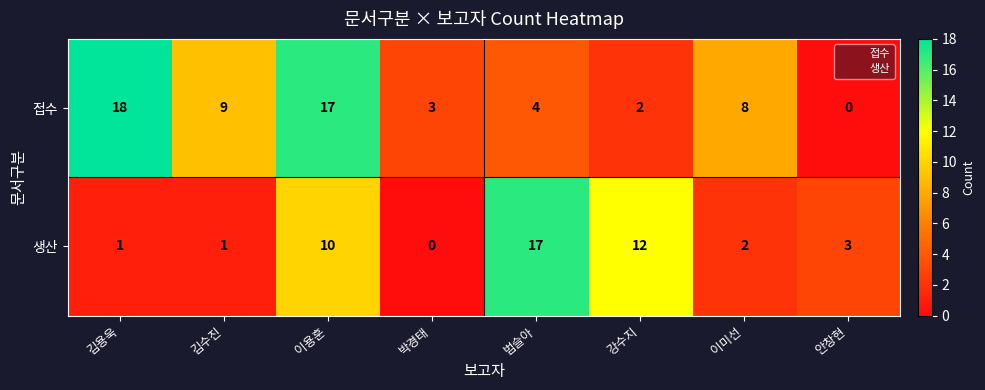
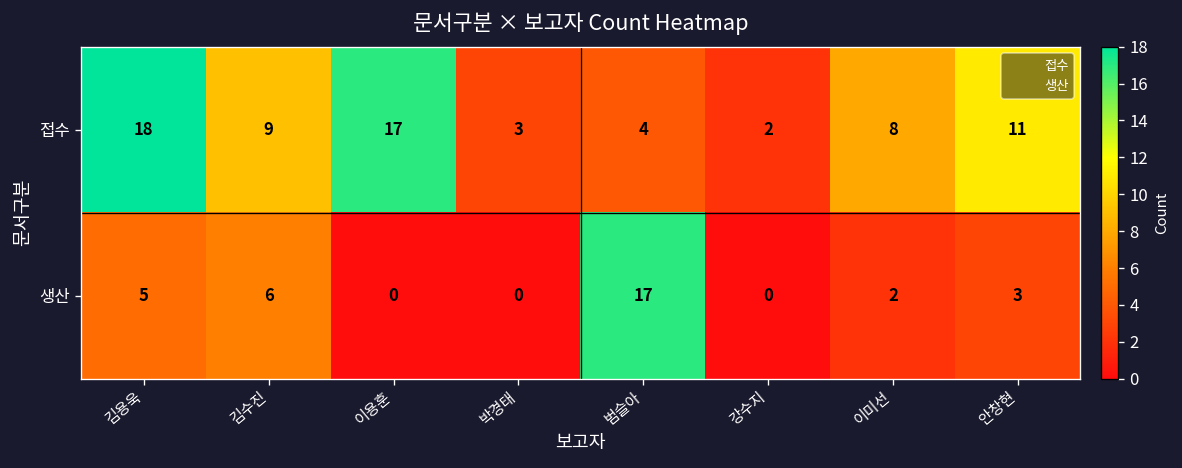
  {
    "접수": {
      "김용욱": 18,
      "김수진": 9,
      "이용훈": 17,
      "박경태": 3,
      "범슬아": 4,
      "강수지": 2,
      "이미선": 8,
-     "안창현": 0
+     "안창현": 11
    },
    "생산": {
-     "김용욱": 1,
-     "김수진": 1,
-     "이용훈": 10,
+     "김용욱": 5,
+     "김수진": 6,
+     "이용훈": 0,
      "박경태": 0,
      "범슬아": 17,
-     "강수지": 12,
+     "강수지": 0,
      "이미선": 2,
      "안창현": 3
    }
  }
